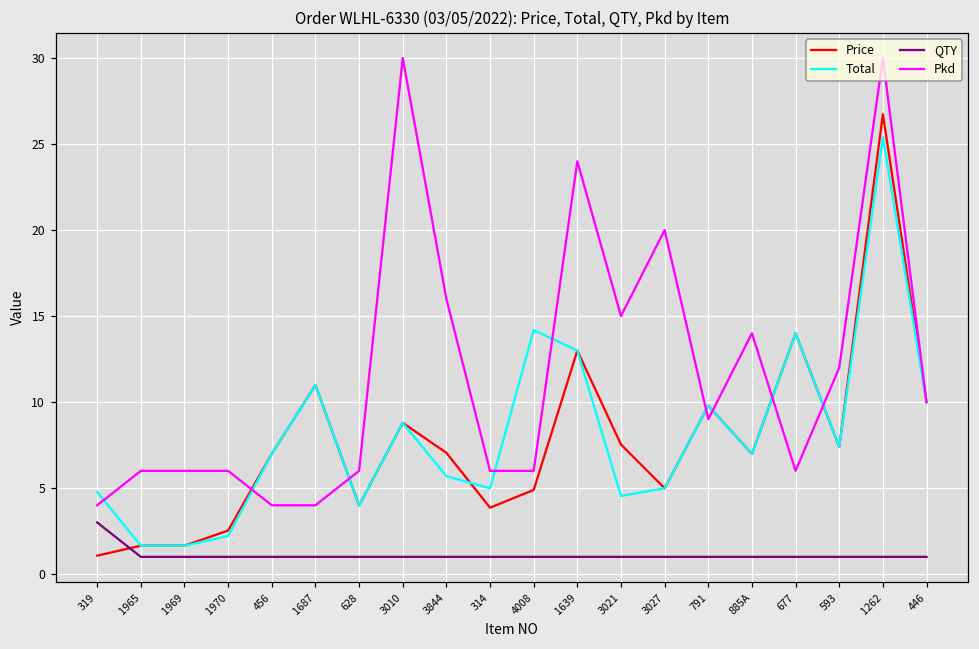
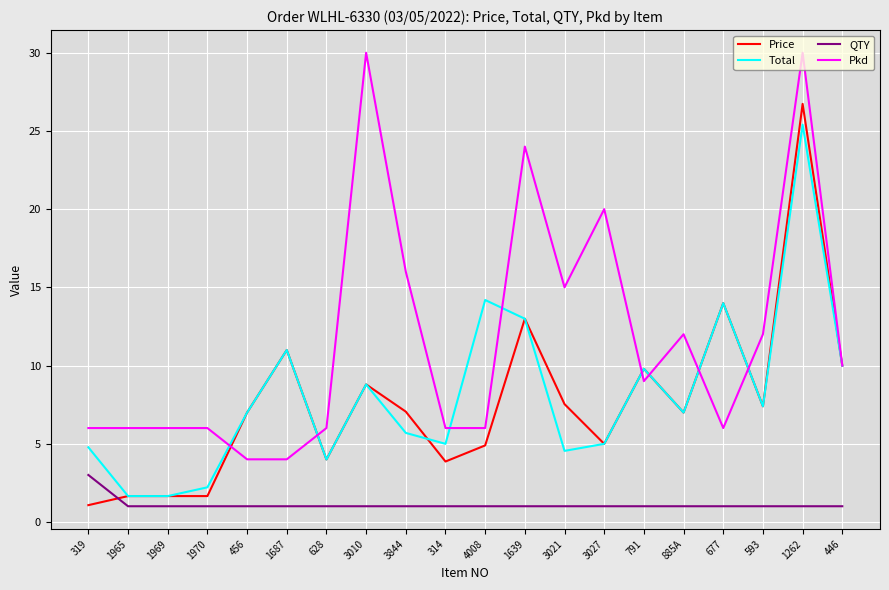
  {
    "Price": {
      "319": 1.1,
-     "1970": 2.5,
+     "1970": 1.7,
      "3844": 7.1,
      "314": 3.9,
      "4008": 4.9,
      "3021": 7.5,
      "1262": 26.7
    },
    "Total": {
      "319": 4.8,
      "1970": 2.2,
      "3844": 5.7,
      "314": 5.0,
      "4008": 14.2,
      "3021": 4.5,
      "1262": 25.4
    },
    "QTY": {
      "319": 3.0,
      "1965": 1.0,
      "1969": 1.0,
      "1970": 1.0,
      "456": 1.0,
      "1687": 1.0,
      "628": 1.0,
      "3010": 1.0,
      "3844": 1.0,
      "314": 1.0,
      "4008": 1.0,
      "1639": 1.0,
      "3021": 1.0,
      "3027": 1.0,
      "791": 1.0,
      "885A": 1.0,
      "677": 1.0,
      "593": 1.0,
      "1262": 1.0,
      "446": 1.0
    },
    "Pkd": {
-     "319": 4,
+     "319": 6,
      "1965": 6,
      "1969": 6,
      "1970": 6,
      "456": 4,
      "1687": 4,
      "628": 6,
      "3010": 30,
      "3844": 16,
      "314": 6,
      "4008": 6,
      "1639": 24,
      "3021": 15,
      "3027": 20,
      "791": 9,
-     "885A": 14,
+     "885A": 12,
      "677": 6,
      "593": 12
    }
  }
